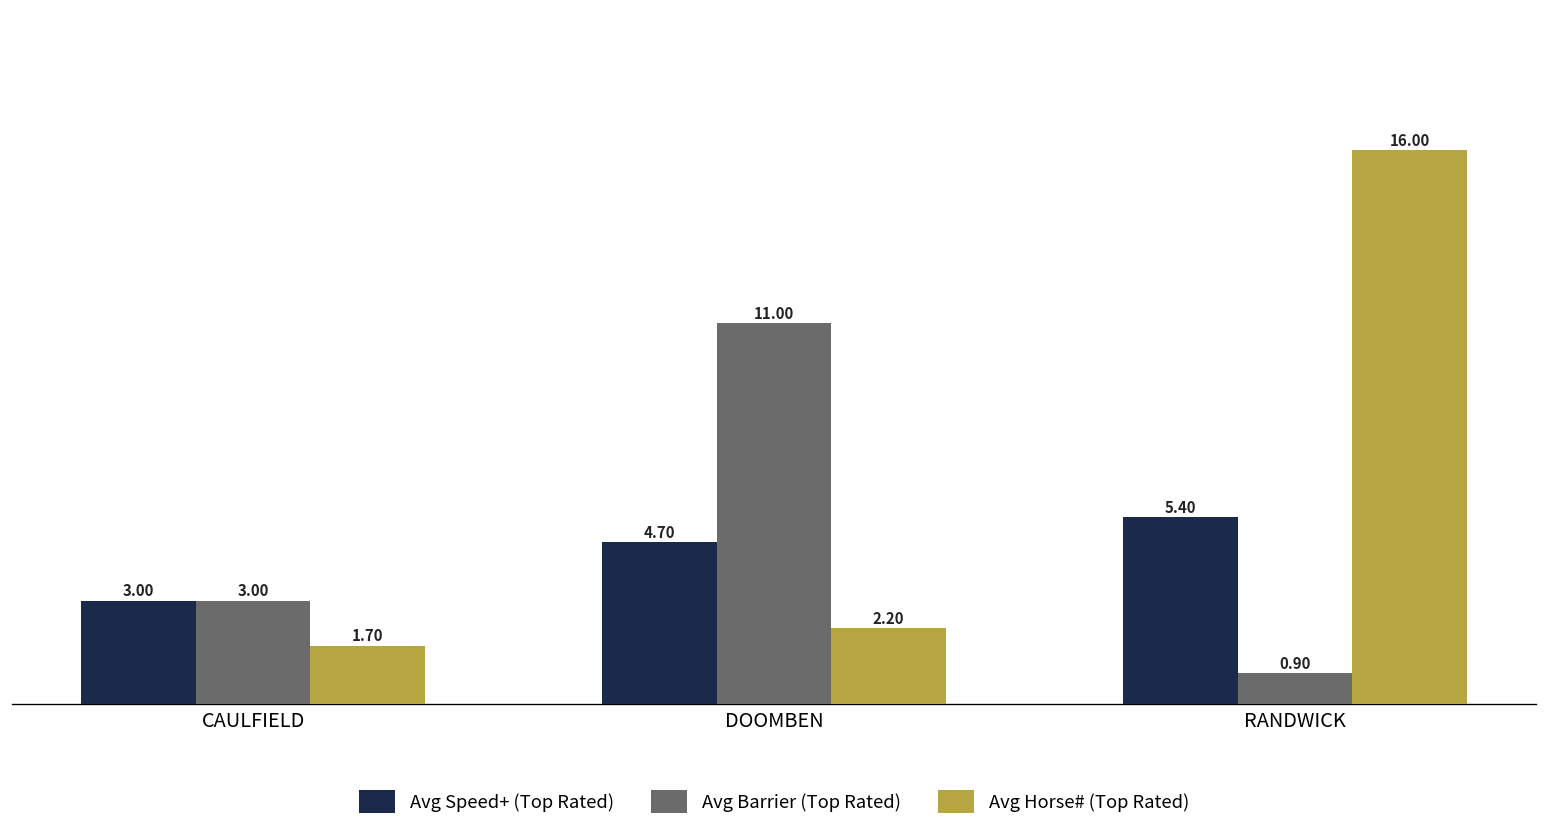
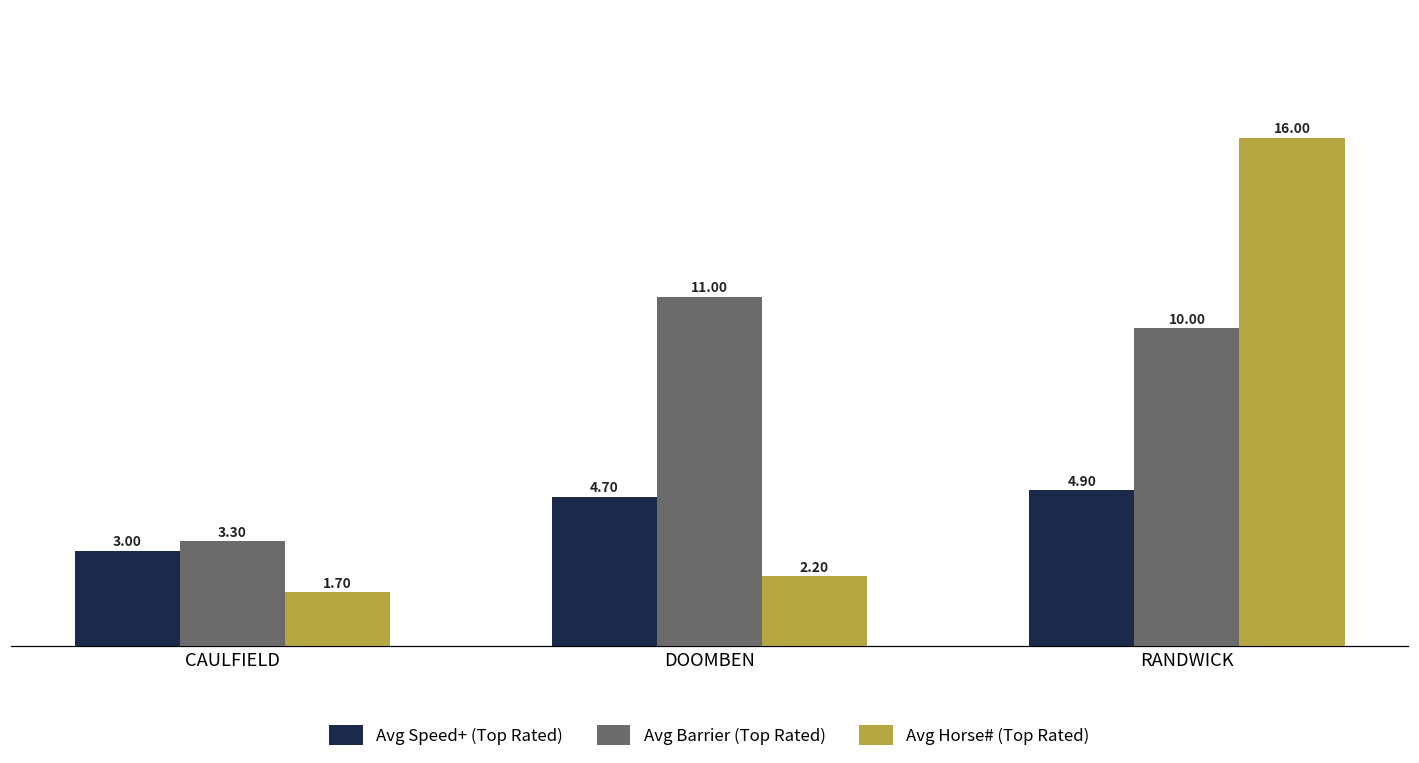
  {
    "Avg Speed+ (Top Rated)": {
      "CAULFIELD": 3.00,
      "DOOMBEN": 4.70,
-     "RANDWICK": 5.40
+     "RANDWICK": 4.90
    },
    "Avg Barrier (Top Rated)": {
-     "CAULFIELD": 3.00,
+     "CAULFIELD": 3.30,
      "DOOMBEN": 11.00,
-     "RANDWICK": 0.90
+     "RANDWICK": 10.00
    },
    "Avg Horse# (Top Rated)": {
      "CAULFIELD": 1.70,
      "DOOMBEN": 2.20,
      "RANDWICK": 16.00
    }
  }
